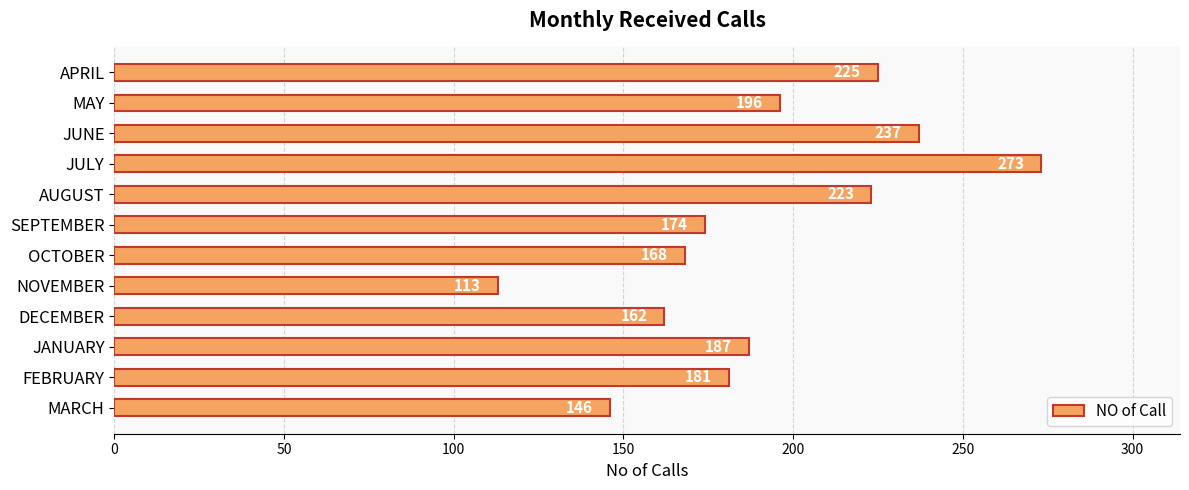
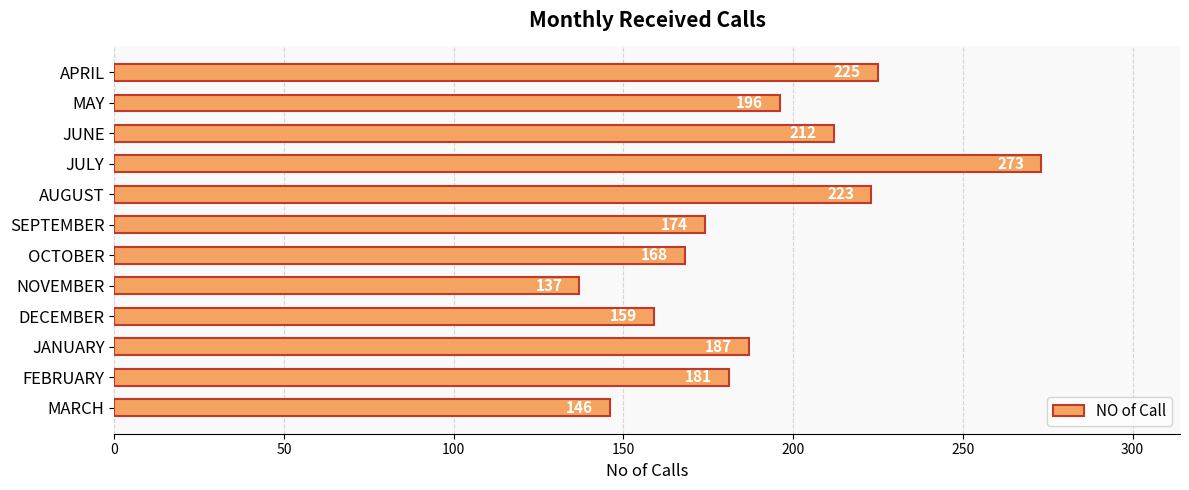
  {
    "APRIL": 225,
    "MAY": 196,
-   "JUNE": 237,
+   "JUNE": 212,
    "JULY": 273,
    "AUGUST": 223,
    "SEPTEMBER": 174,
    "OCTOBER": 168,
-   "NOVEMBER": 113,
-   "DECEMBER": 162,
+   "NOVEMBER": 137,
+   "DECEMBER": 159,
    "JANUARY": 187,
    "FEBRUARY": 181,
    "MARCH": 146
  }
